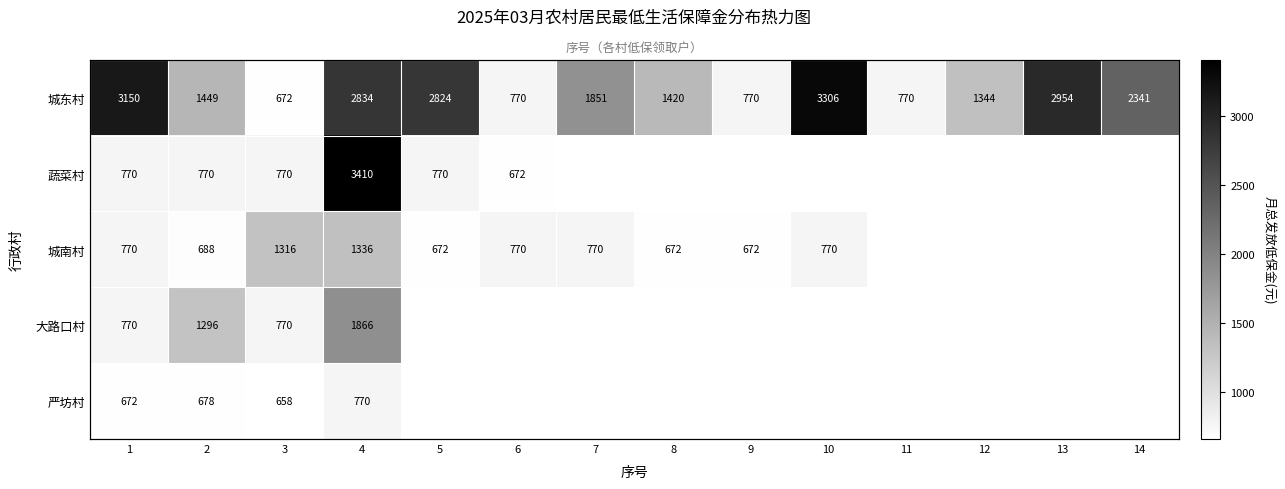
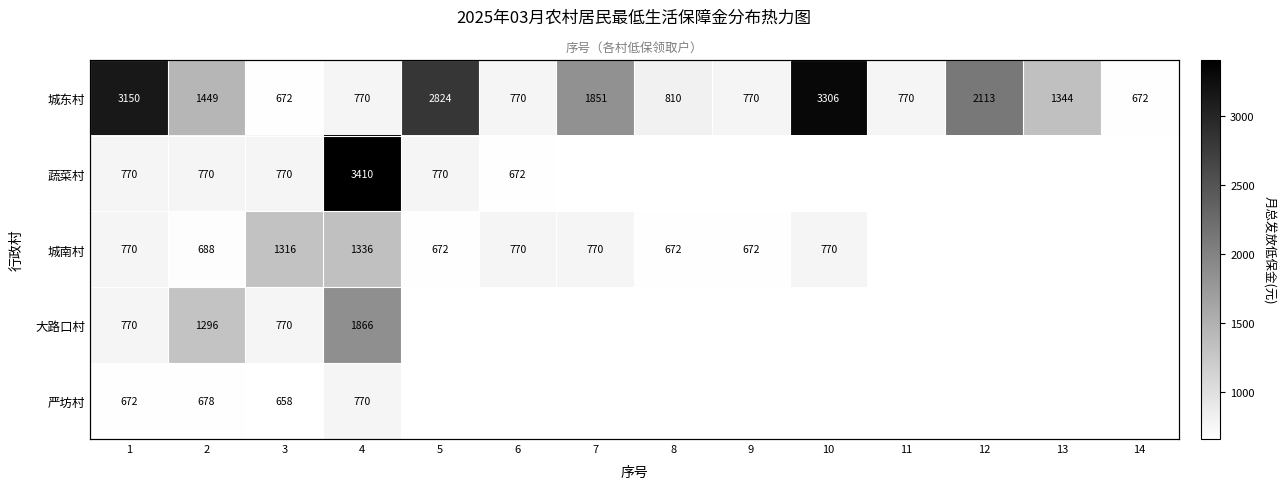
  {
    "城东村": {
      "1": 3150,
      "2": 1449,
      "3": 672,
-     "4": 2834,
+     "4": 770,
      "5": 2824,
      "6": 770,
      "7": 1851,
-     "8": 1420,
+     "8": 810,
      "9": 770,
      "10": 3306,
      "11": 770,
-     "12": 1344,
-     "13": 2954,
-     "14": 2341
+     "12": 2113,
+     "13": 1344,
+     "14": 672
    },
    "蔬菜村": {
      "1": 770,
      "2": 770,
      "3": 770,
      "4": 3410,
      "5": 770,
      "6": 672
    },
    "城南村": {
      "1": 770,
      "2": 688,
      "3": 1316,
      "4": 1336,
      "5": 672,
      "6": 770,
      "7": 770,
      "8": 672,
      "9": 672,
      "10": 770
    },
    "大路口村": {
      "1": 770,
      "2": 1296,
      "3": 770,
      "4": 1866
    },
    "严坊村": {
      "1": 672,
      "2": 678,
      "3": 658,
      "4": 770
    }
  }
